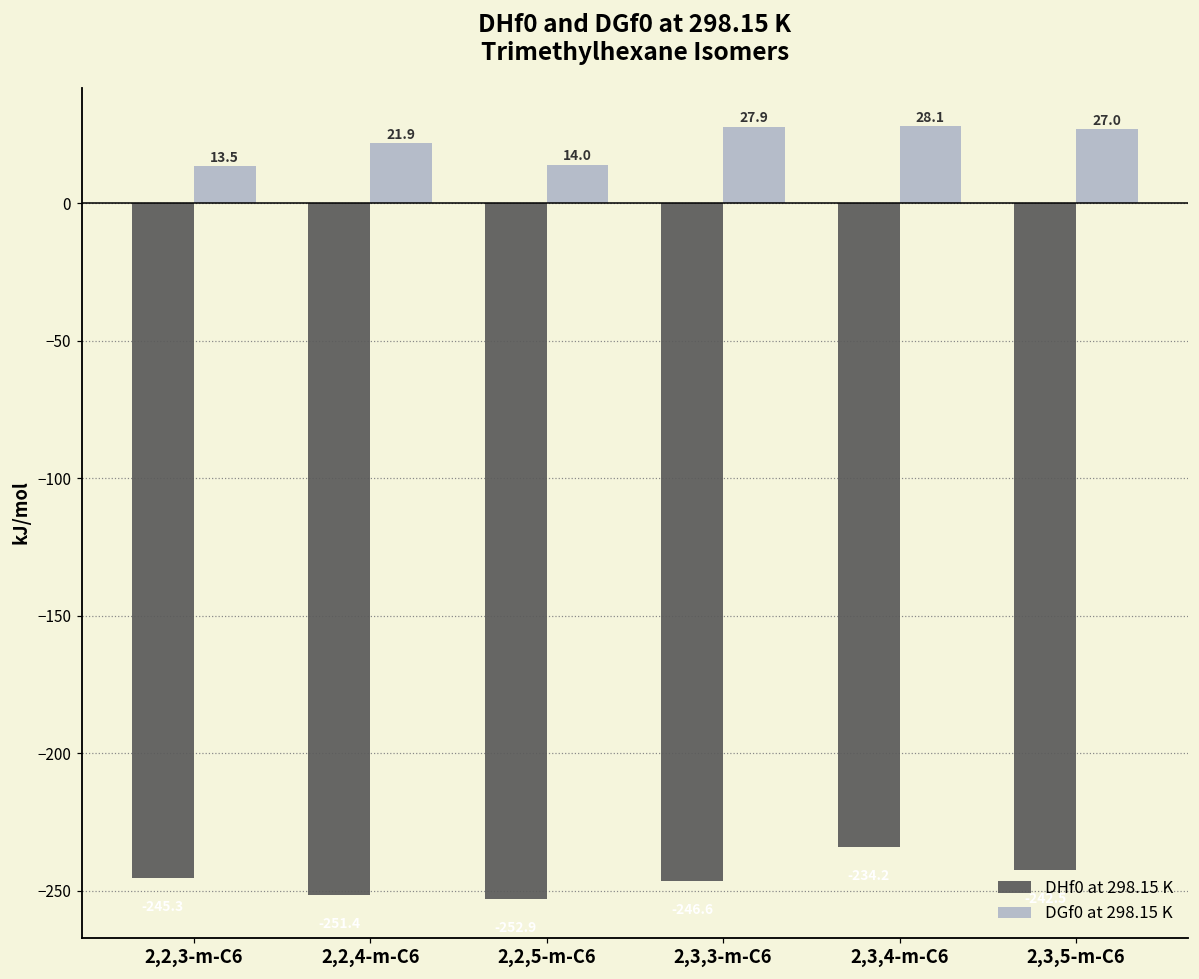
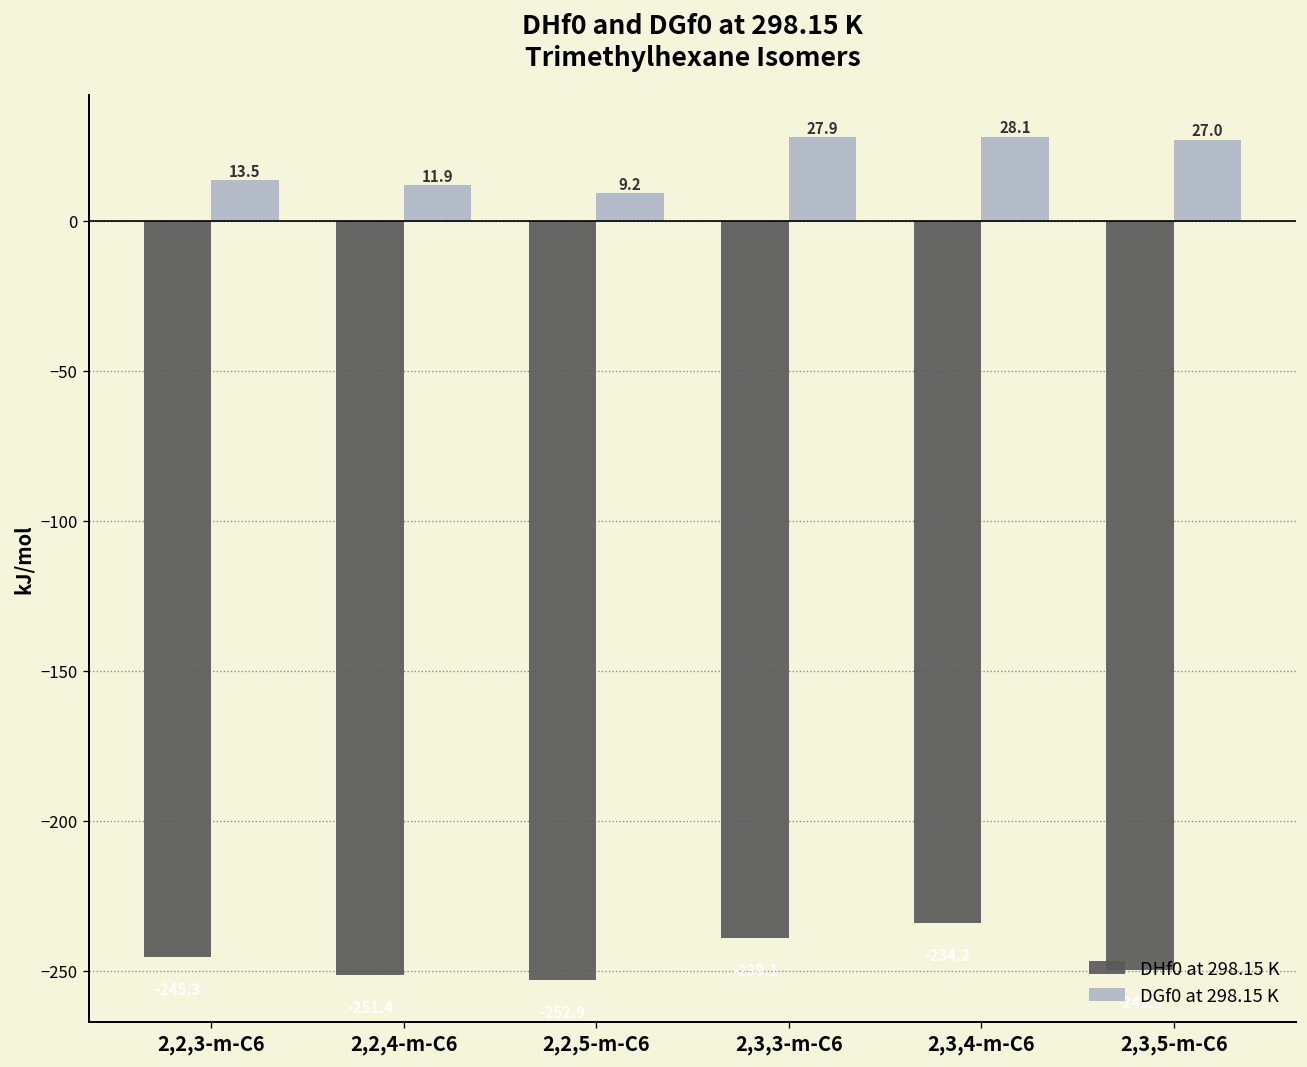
  {
    "DHf0 at 298.15 K": {
      "2,2,3-m-C6": -245,
      "2,2,4-m-C6": -251,
      "2,2,5-m-C6": -253,
-     "2,3,3-m-C6": -247,
+     "2,3,3-m-C6": -239,
      "2,3,4-m-C6": -234,
-     "2,3,5-m-C6": -243
+     "2,3,5-m-C6": -250
    },
    "DGf0 at 298.15 K": {
      "2,2,3-m-C6": 13.5,
-     "2,2,4-m-C6": 21.9,
-     "2,2,5-m-C6": 14.0,
+     "2,2,4-m-C6": 11.9,
+     "2,2,5-m-C6": 9.2,
      "2,3,3-m-C6": 27.9,
      "2,3,4-m-C6": 28.1,
      "2,3,5-m-C6": 27.0
    }
  }
